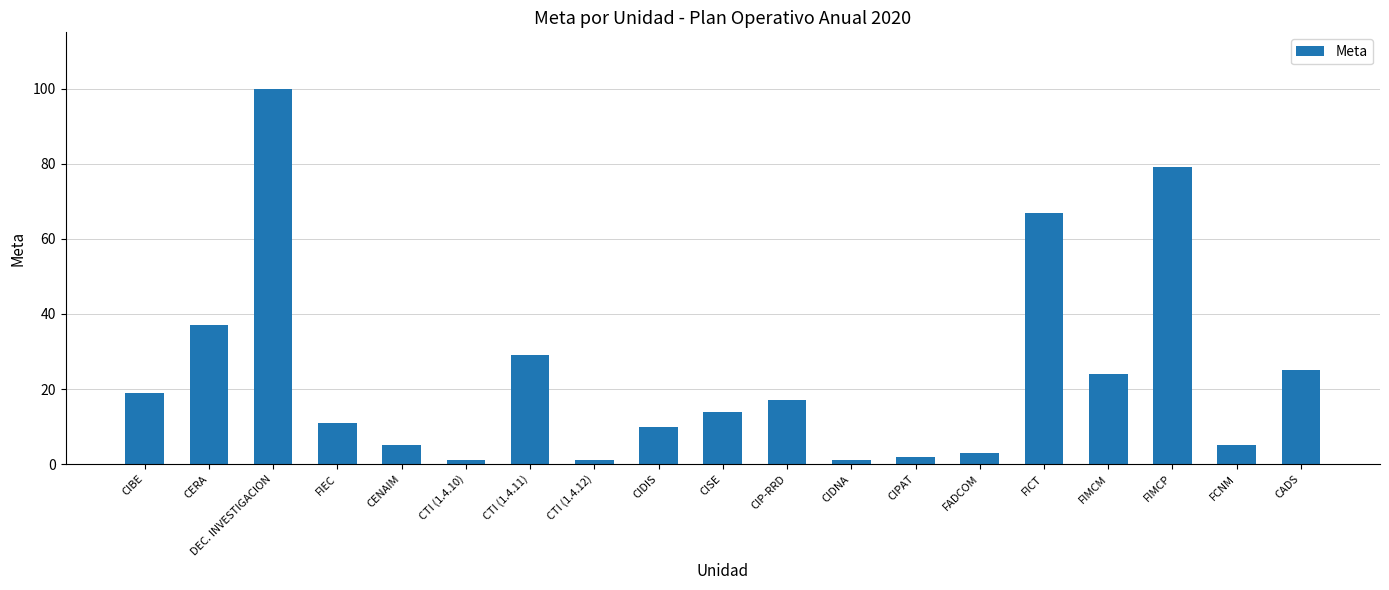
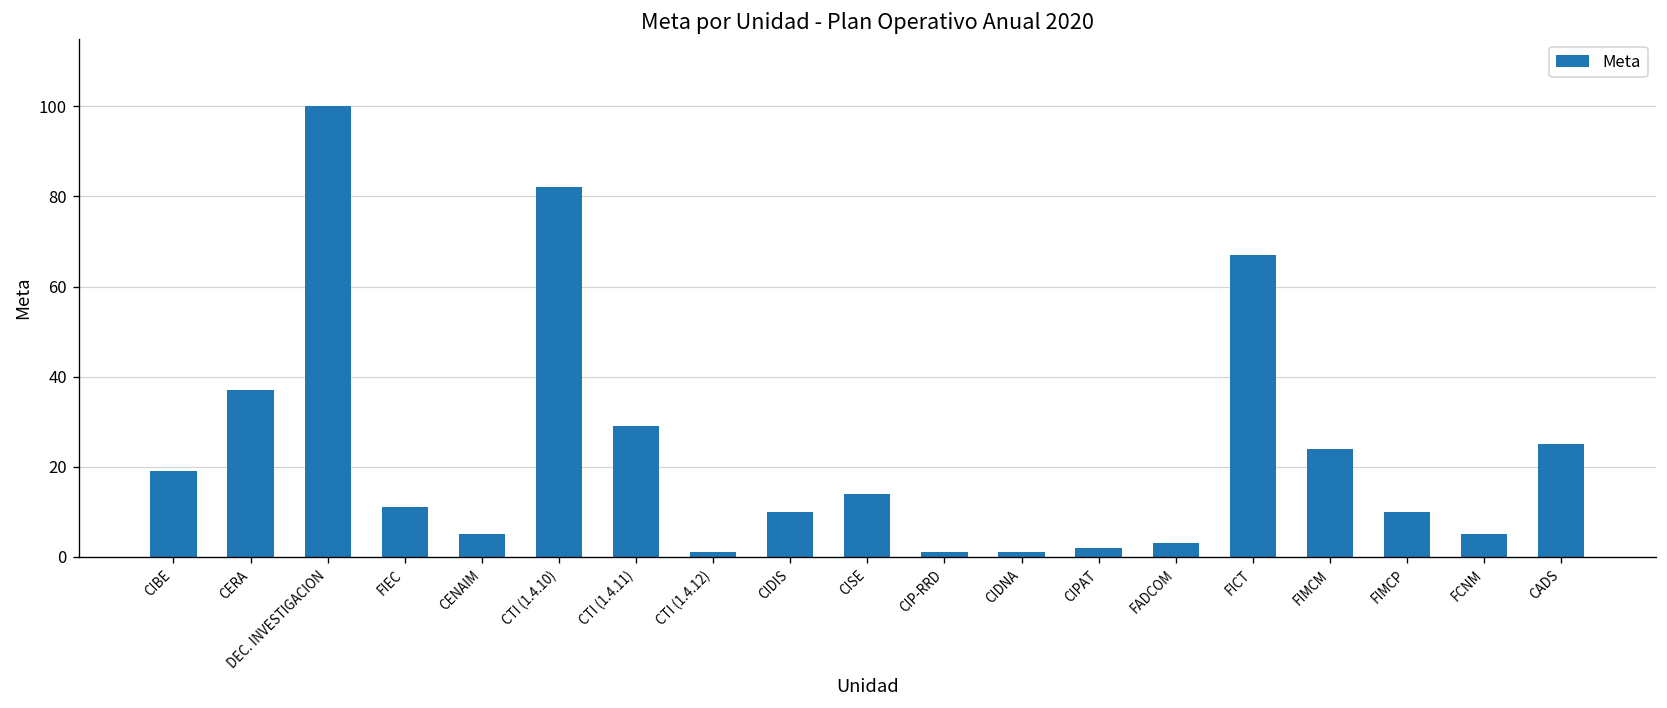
  {
    "CIBE": 19,
    "CERA": 37,
    "DEC. INVESTIGACION": 100,
    "FIEC": 11,
    "CENAIM": 5,
-   "CTI (1.4.10)": 1,
+   "CTI (1.4.10)": 82,
    "CTI (1.4.11)": 29,
    "CTI (1.4.12)": 1,
    "CIDIS": 10,
    "CISE": 14,
-   "CIP-RRD": 17,
+   "CIP-RRD": 1,
    "CIDNA": 1,
    "CIPAT": 2,
    "FADCOM": 3,
    "FICT": 67,
    "FIMCM": 24,
-   "FIMCP": 79,
+   "FIMCP": 10,
    "FCNM": 5,
    "CADS": 25
  }
